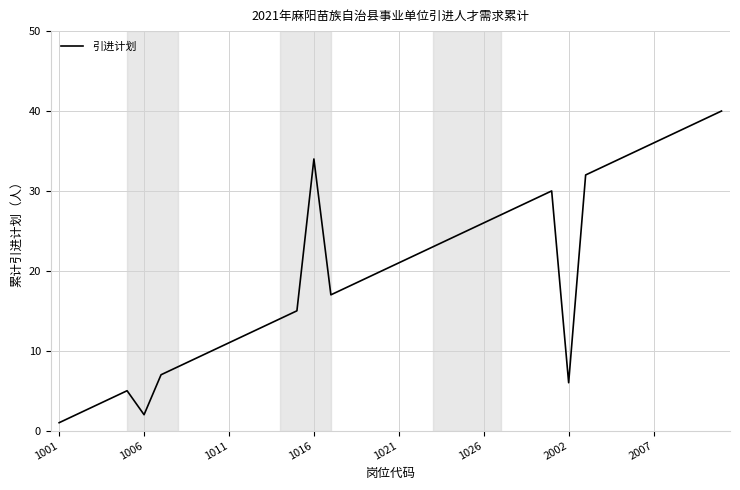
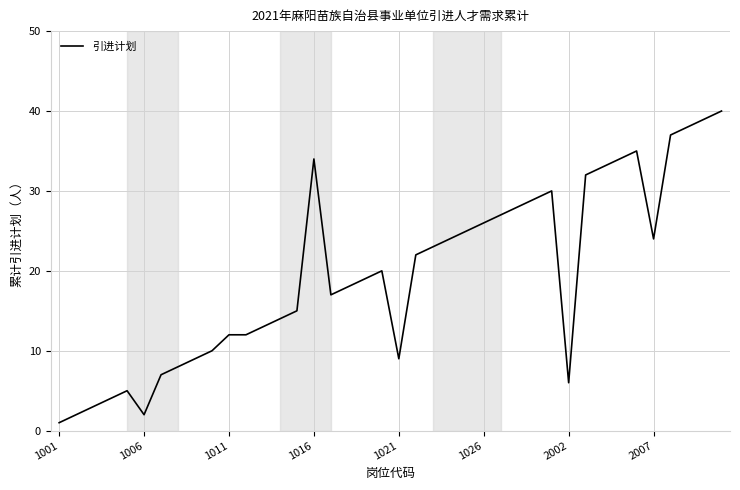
  {
    "1001": 1,
    "1006": 2,
-   "1011": 11,
+   "1011": 12,
    "1016": 34,
-   "1021": 21,
+   "1021": 9,
    "1026": 26,
    "2002": 6,
-   "2007": 36
+   "2007": 24
  }
